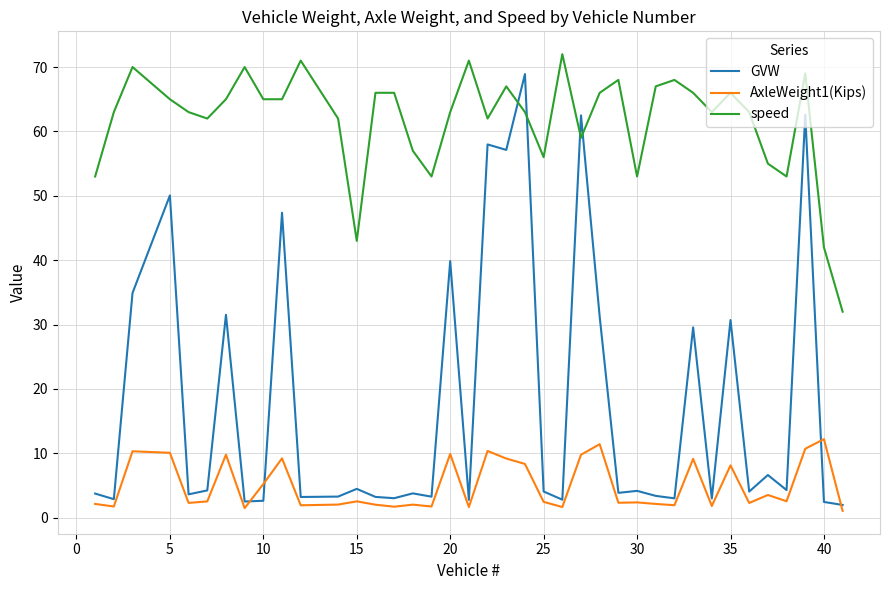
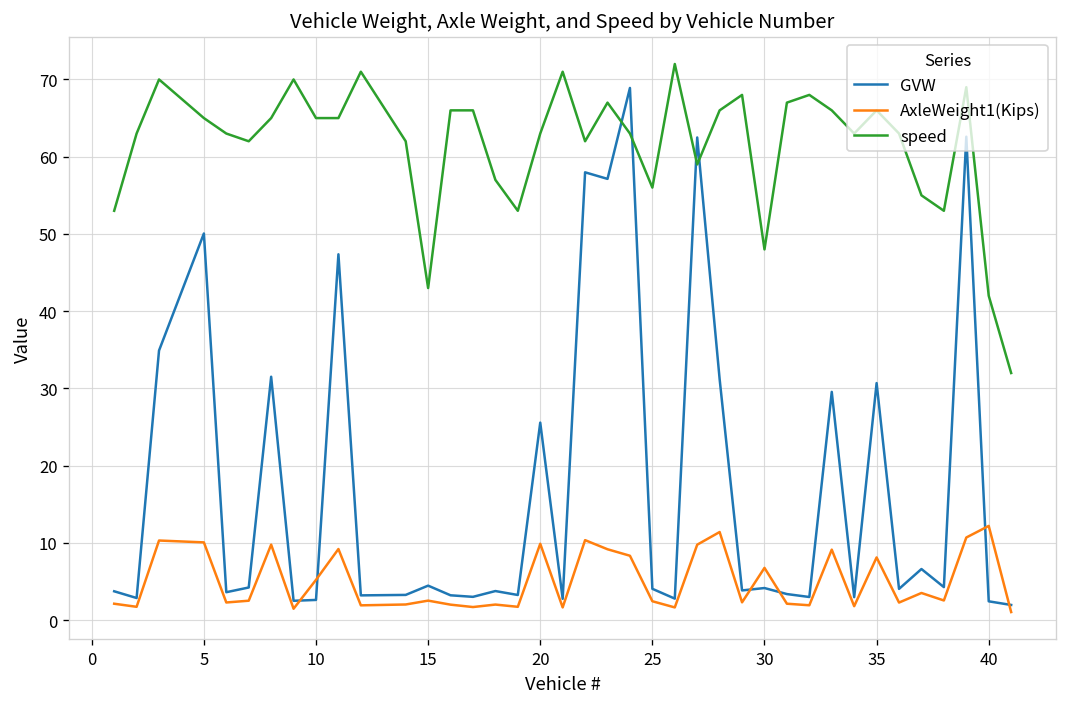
  {
    "GVW": {
      "5": 50,
      "10": 3,
      "15": 4,
-     "20": 40,
+     "20": 26,
      "25": 4,
      "30": 4,
      "35": 31,
      "40": 2
    },
    "AxleWeight1(Kips)": {
      "5": 10,
      "10": 5,
      "15": 3,
      "20": 10,
      "25": 2,
-     "30": 2,
+     "30": 7,
      "35": 8,
      "40": 12
    },
    "speed": {
      "5": 65,
      "10": 65,
      "15": 43,
      "20": 63,
      "25": 56,
-     "30": 53,
+     "30": 48,
      "40": 42
    }
  }
